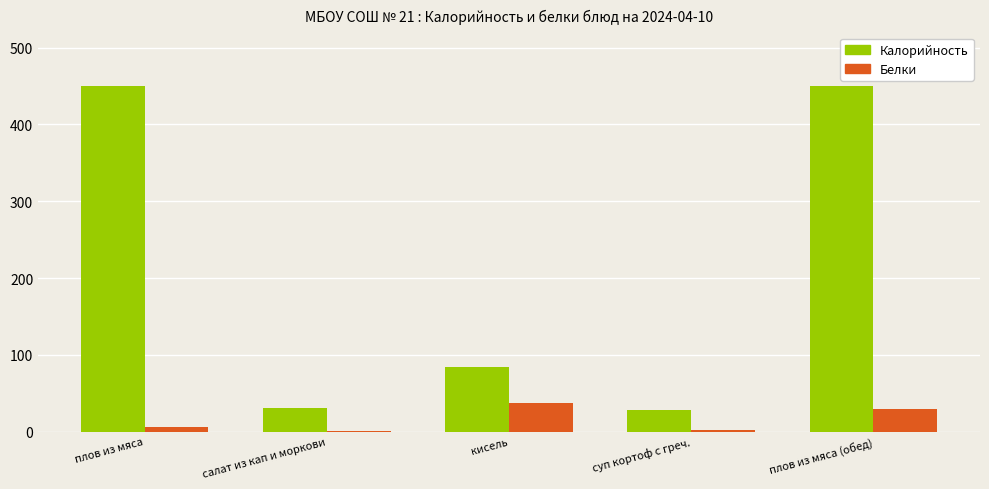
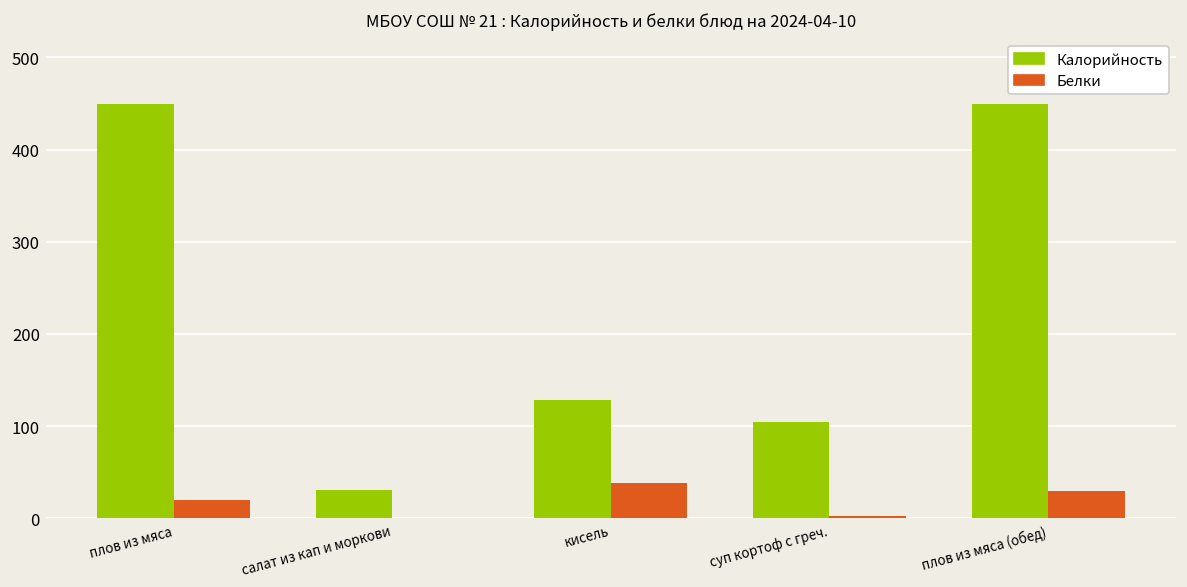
  {
    "Калорийность": {
      "плов из мяса": 450,
      "салат из кап и моркови": 30,
-     "кисель": 80,
-     "суп кортоф с греч.": 30,
+     "кисель": 130,
+     "суп кортоф с греч.": 100,
      "плов из мяса (обед)": 450
    },
    "Белки": {
-     "плов из мяса": 10,
+     "плов из мяса": 20,
      "кисель": 40,
      "плов из мяса (обед)": 30
    }
  }
